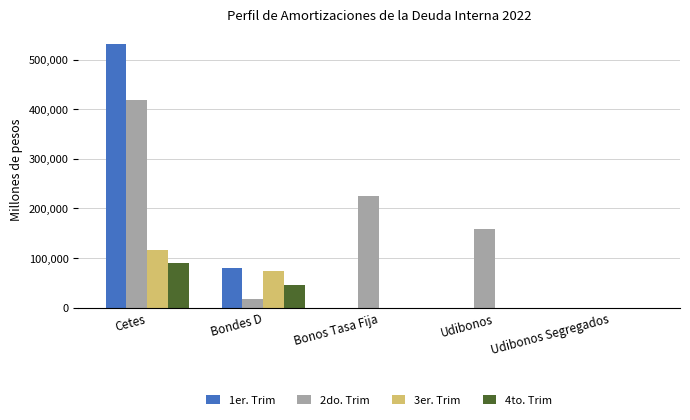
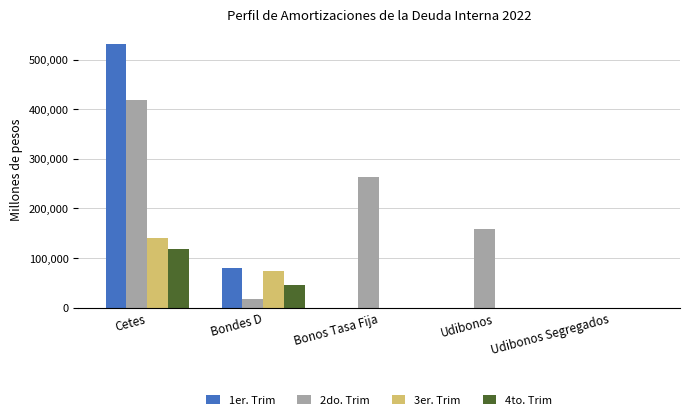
  {
    "1er. Trim": {
      "Cetes": "530,000",
      "Bondes D": "80,000",
      "Bonos Tasa Fija": "0",
      "Udibonos": "0",
      "Udibonos Segregados": "0"
    },
    "2do. Trim": {
      "Cetes": "420,000",
      "Bondes D": "20,000",
-     "Bonos Tasa Fija": "220,000",
+     "Bonos Tasa Fija": "260,000",
      "Udibonos": "160,000"
    },
    "3er. Trim": {
-     "Cetes": "120,000",
+     "Cetes": "140,000",
      "Bondes D": "70,000",
      "Bonos Tasa Fija": "0",
      "Udibonos": "0",
      "Udibonos Segregados": "0"
    },
    "4to. Trim": {
-     "Cetes": "90,000",
+     "Cetes": "120,000",
      "Bondes D": "50,000",
      "Bonos Tasa Fija": "0",
      "Udibonos": "0"
    }
  }
